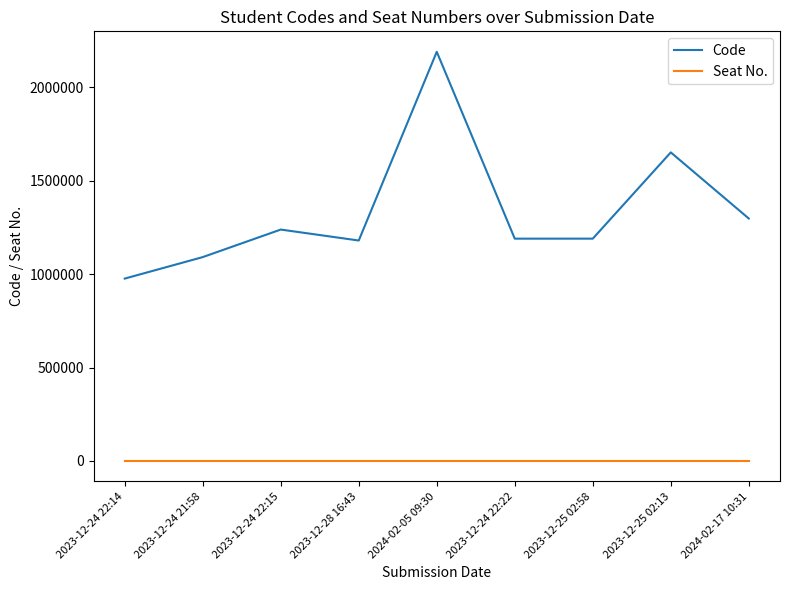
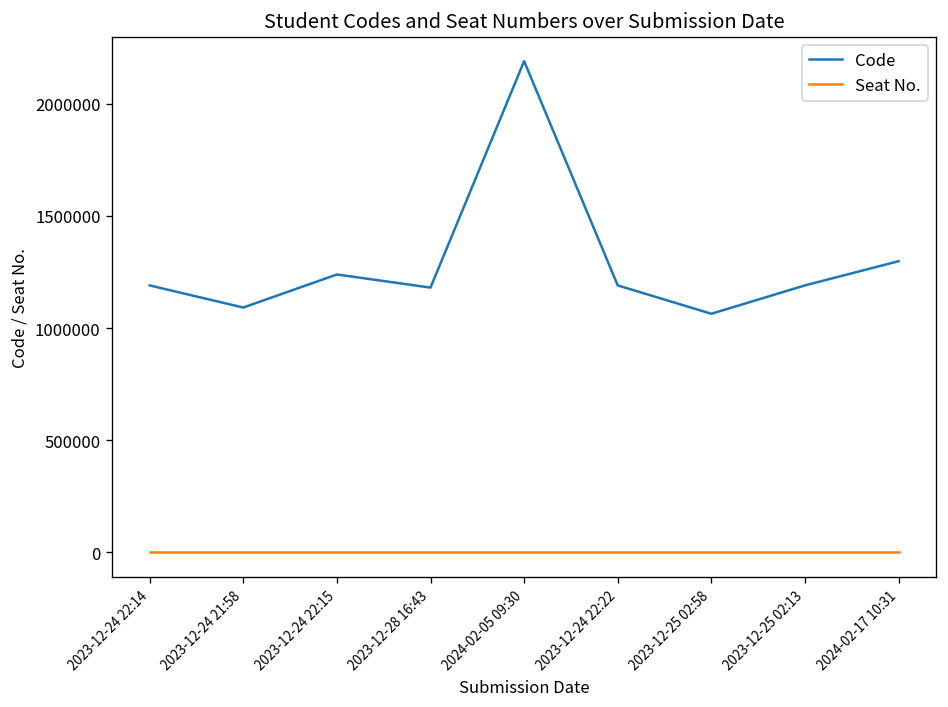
  {
    "Code": {
-     "2023-12-24 22:14": 980000,
+     "2023-12-24 22:14": 1190000,
      "2023-12-24 21:58": 1090000,
      "2023-12-24 22:15": 1240000,
      "2023-12-28 16:43": 1180000,
      "2024-02-05 09:30": 2190000,
      "2023-12-24 22:22": 1190000,
-     "2023-12-25 02:58": 1190000,
-     "2023-12-25 02:13": 1650000,
+     "2023-12-25 02:58": 1060000,
+     "2023-12-25 02:13": 1190000,
      "2024-02-17 10:31": 1300000
    },
    "Seat No.": {
      "2023-12-24 22:14": 0,
      "2023-12-24 21:58": 0,
      "2023-12-24 22:15": 0,
      "2023-12-28 16:43": 0,
      "2024-02-05 09:30": 0,
      "2023-12-24 22:22": 0,
      "2023-12-25 02:58": 0,
      "2023-12-25 02:13": 0,
      "2024-02-17 10:31": 0
    }
  }
